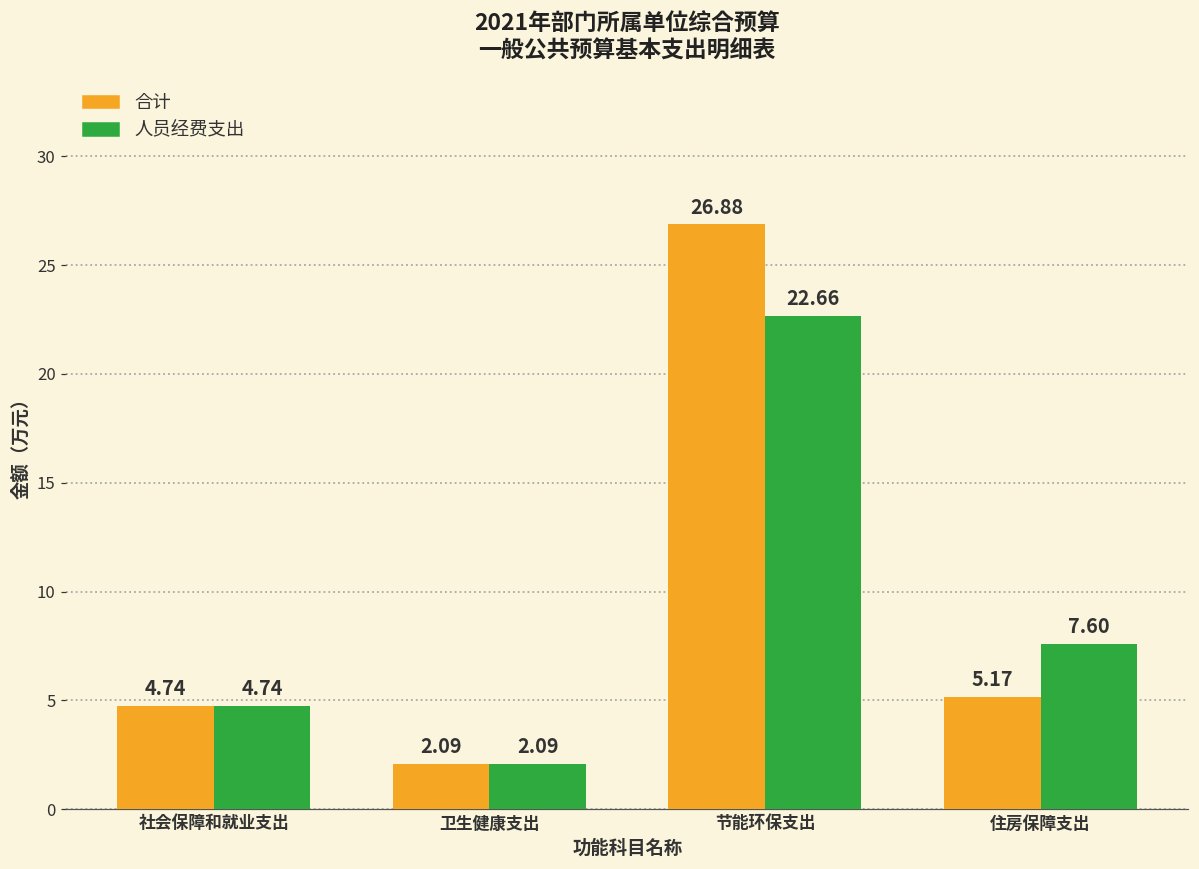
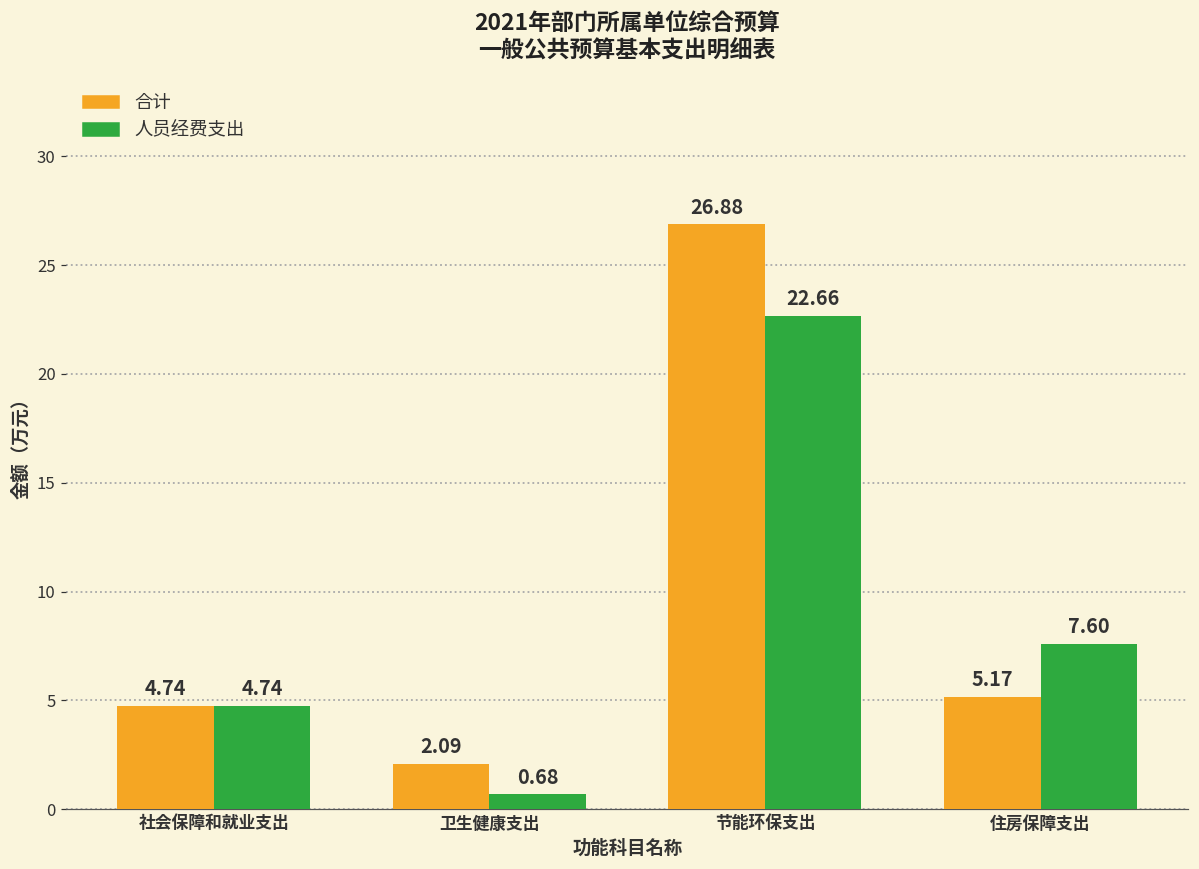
  {
    "合计": {
      "社会保障和就业支出": 4.74,
      "卫生健康支出": 2.09,
      "节能环保支出": 26.88,
      "住房保障支出": 5.17
    },
    "人员经费支出": {
      "社会保障和就业支出": 4.74,
-     "卫生健康支出": 2.09,
+     "卫生健康支出": 0.68,
      "节能环保支出": 22.66,
      "住房保障支出": 7.60
    }
  }
